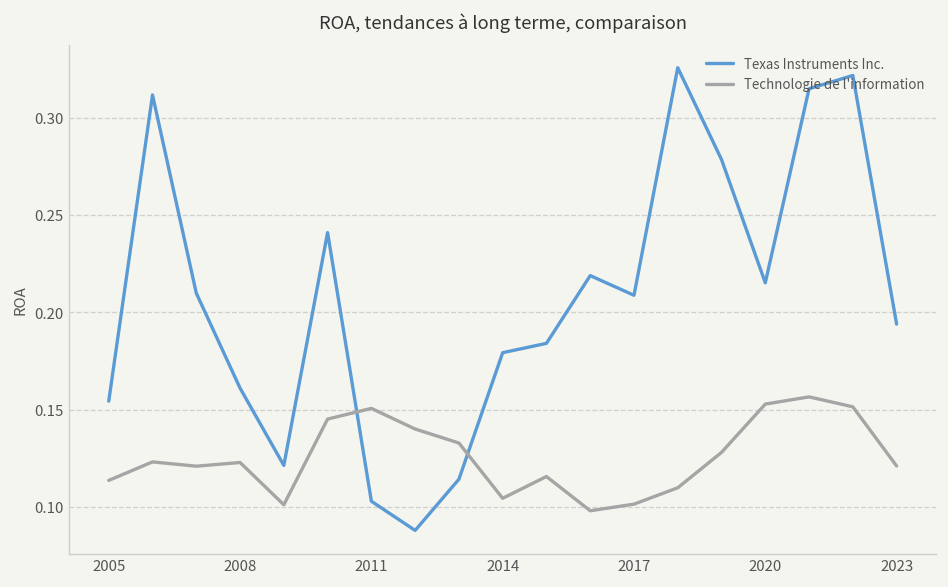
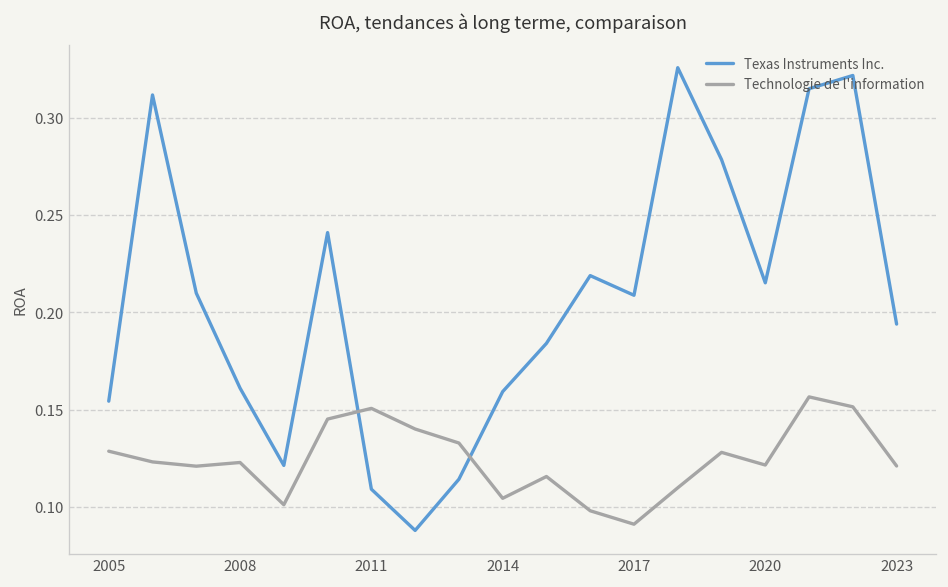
  {
    "Texas Instruments Inc.": {
      "2005": 0.154,
      "2008": 0.161,
-     "2011": 0.103,
-     "2014": 0.179,
+     "2011": 0.109,
+     "2014": 0.159,
      "2017": 0.209,
      "2020": 0.215,
      "2023": 0.194
    },
    "Technologie de l'information": {
-     "2005": 0.114,
+     "2005": 0.129,
      "2008": 0.123,
      "2011": 0.151,
      "2014": 0.104,
-     "2017": 0.101,
-     "2020": 0.153,
+     "2017": 0.091,
+     "2020": 0.122,
      "2023": 0.121
    }
  }
